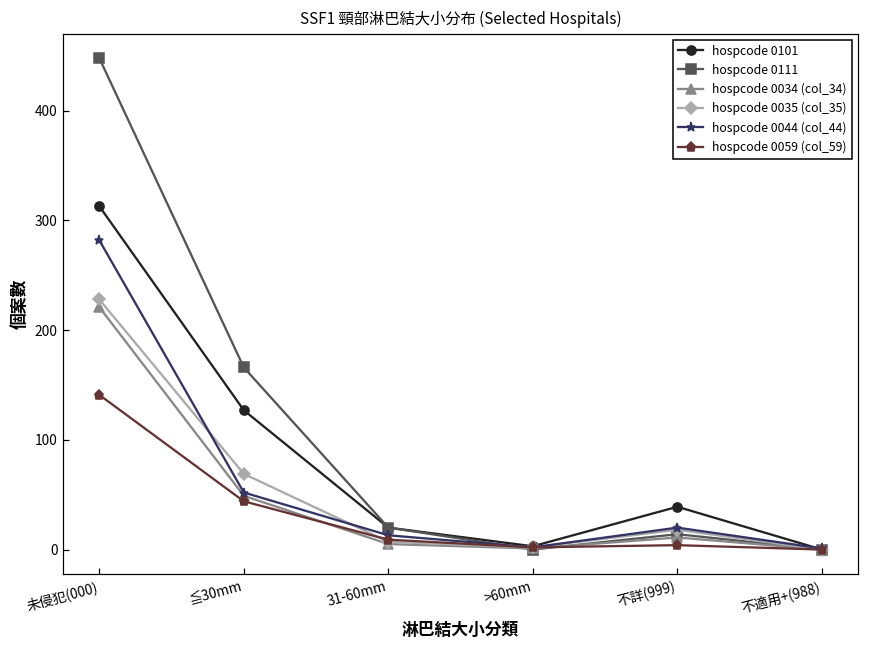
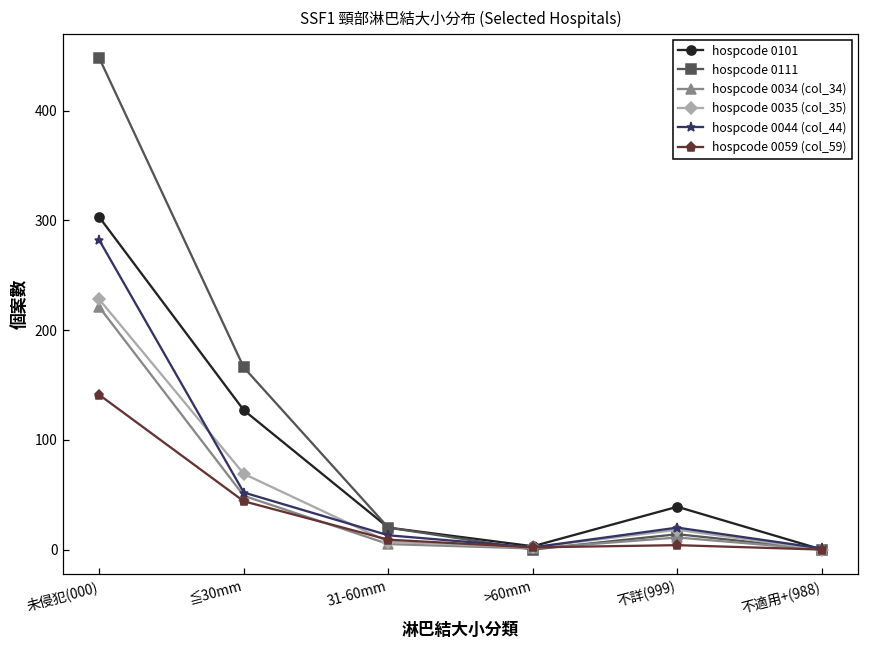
  {
    "hospcode 0101": {
-     "未侵犯(000)": 310,
+     "未侵犯(000)": 300,
      "≦30mm": 130,
      "不詳(999)": 40
    }
  }
